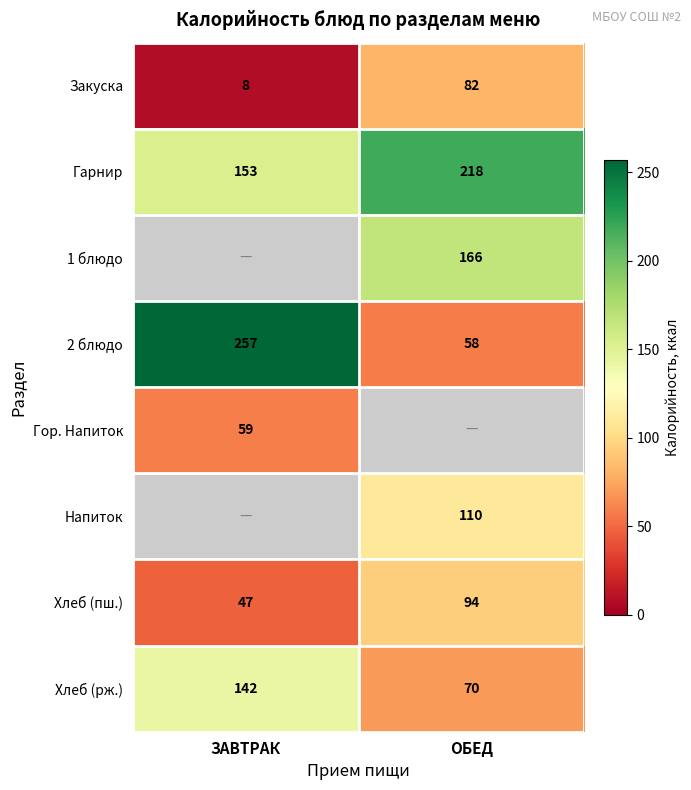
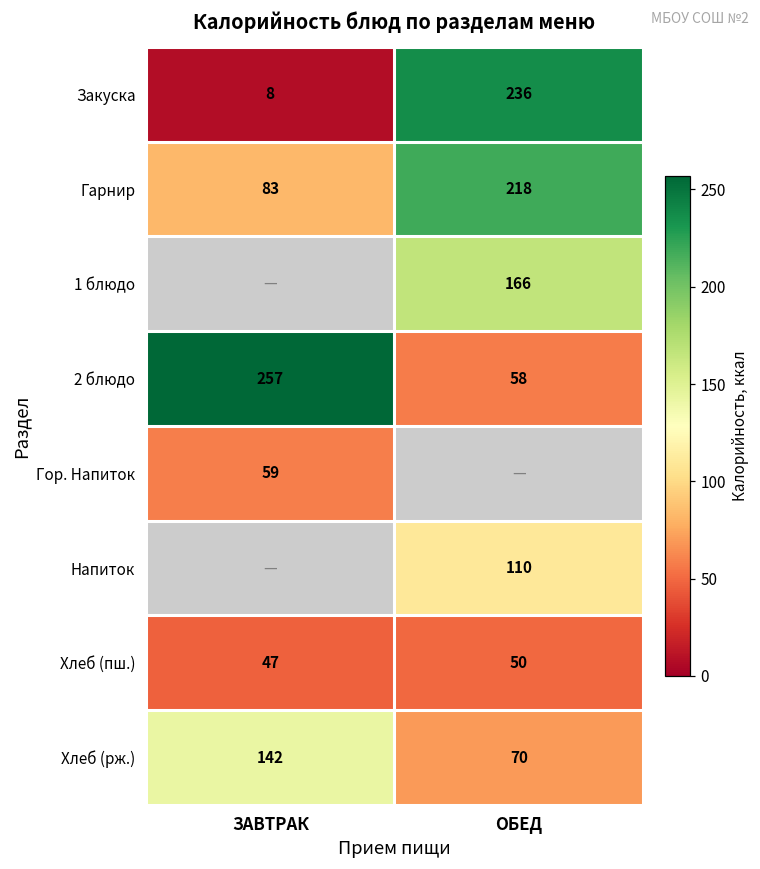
  {
    "Закуска": {
      "ЗАВТРАК": 8,
-     "ОБЕД": 82
+     "ОБЕД": 236
    },
    "Гарнир": {
-     "ЗАВТРАК": 153,
+     "ЗАВТРАК": 83,
      "ОБЕД": 218
    },
    "1 блюдо": {
      "ОБЕД": 166
    },
    "2 блюдо": {
      "ЗАВТРАК": 257,
      "ОБЕД": 58
    },
    "Гор. Напиток": {
      "ЗАВТРАК": 59
    },
    "Напиток": {
      "ОБЕД": 110
    },
    "Хлеб (пш.)": {
      "ЗАВТРАК": 47,
-     "ОБЕД": 94
+     "ОБЕД": 50
    },
    "Хлеб (рж.)": {
      "ЗАВТРАК": 142,
      "ОБЕД": 70
    }
  }
